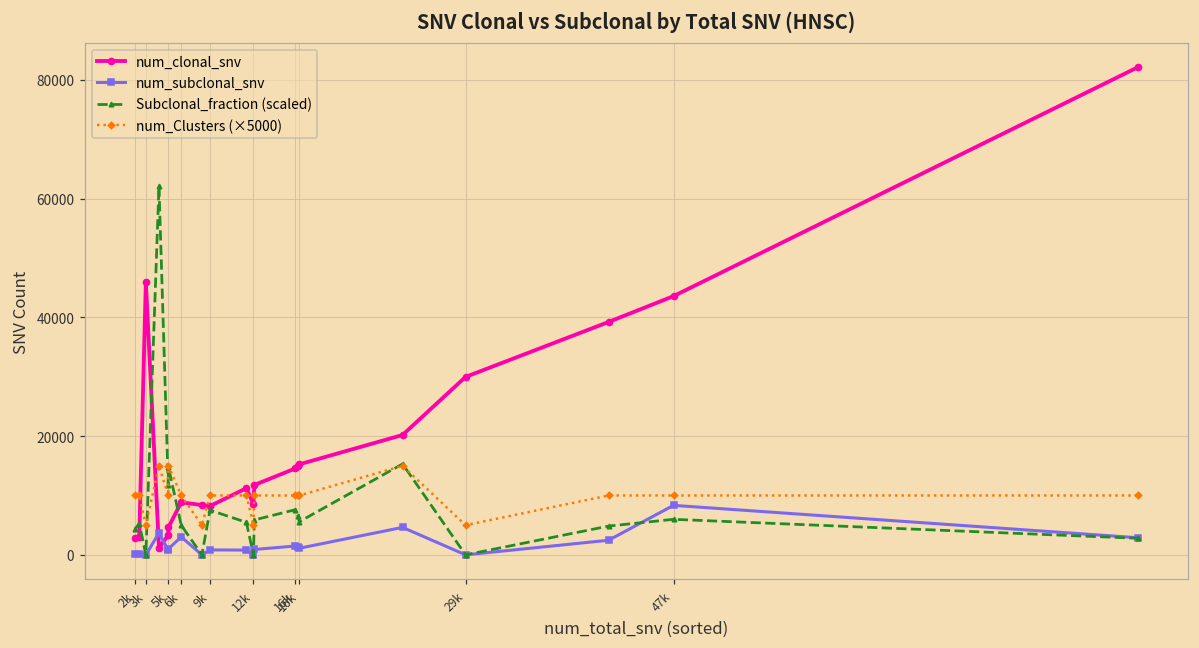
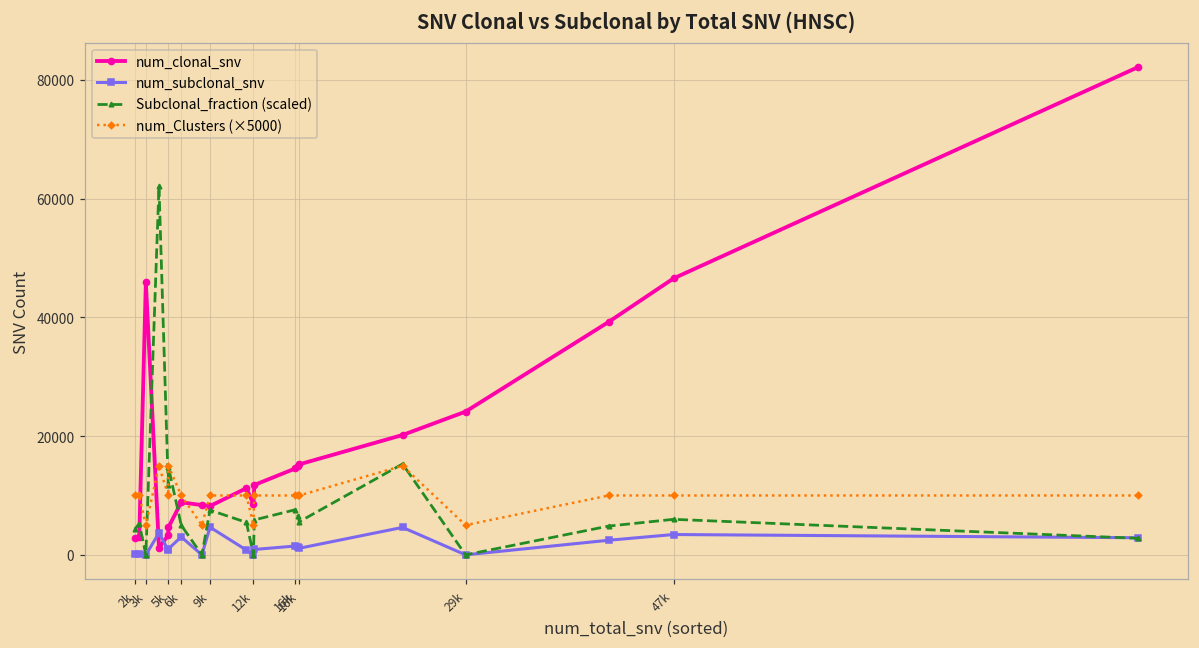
  {
    "num_clonal_snv": {
      "2k": 3000,
      "3k": 46000,
      "5k": 3000,
      "6k": 9000,
      "9k": 8000,
      "12k": 9000,
-     "29k": 30000,
-     "47k": 44000
+     "29k": 24000,
+     "47k": 47000
    },
    "num_subclonal_snv": {
      "2k": 0,
      "5k": 1000,
      "6k": 3000,
-     "9k": 1000,
-     "47k": 8000
+     "9k": 5000,
+     "47k": 3000
    },
    "Subclonal_fraction (scaled)": {
      "2k": 4000,
      "5k": 12000,
      "6k": 5000,
      "9k": 8000,
      "47k": 6000
    },
    "num_Clusters (×5000)": {
      "2k": 10000,
      "3k": 5000,
      "5k": 10000,
      "6k": 10000,
      "9k": 10000,
      "12k": 5000,
      "29k": 5000,
      "47k": 10000
    }
  }
